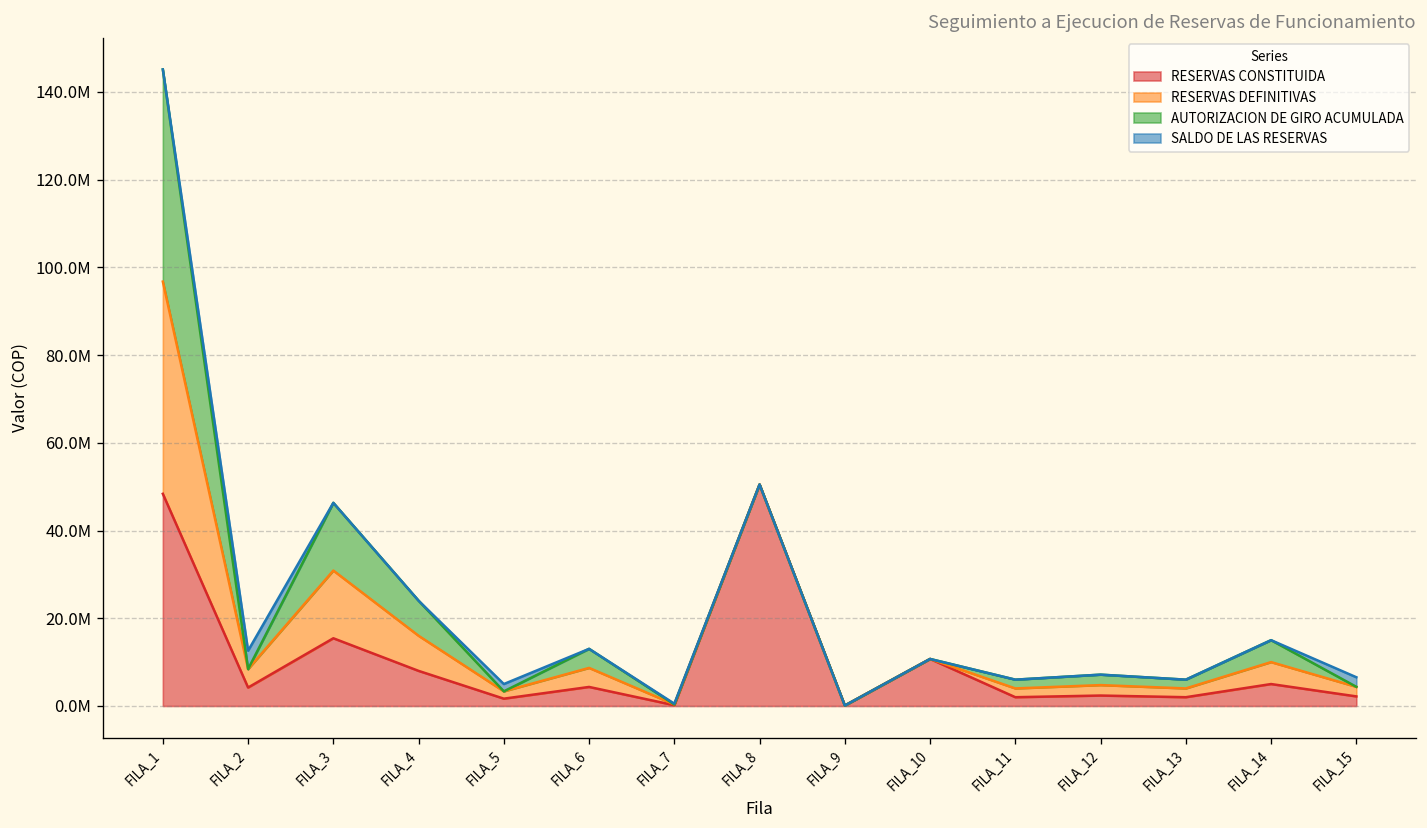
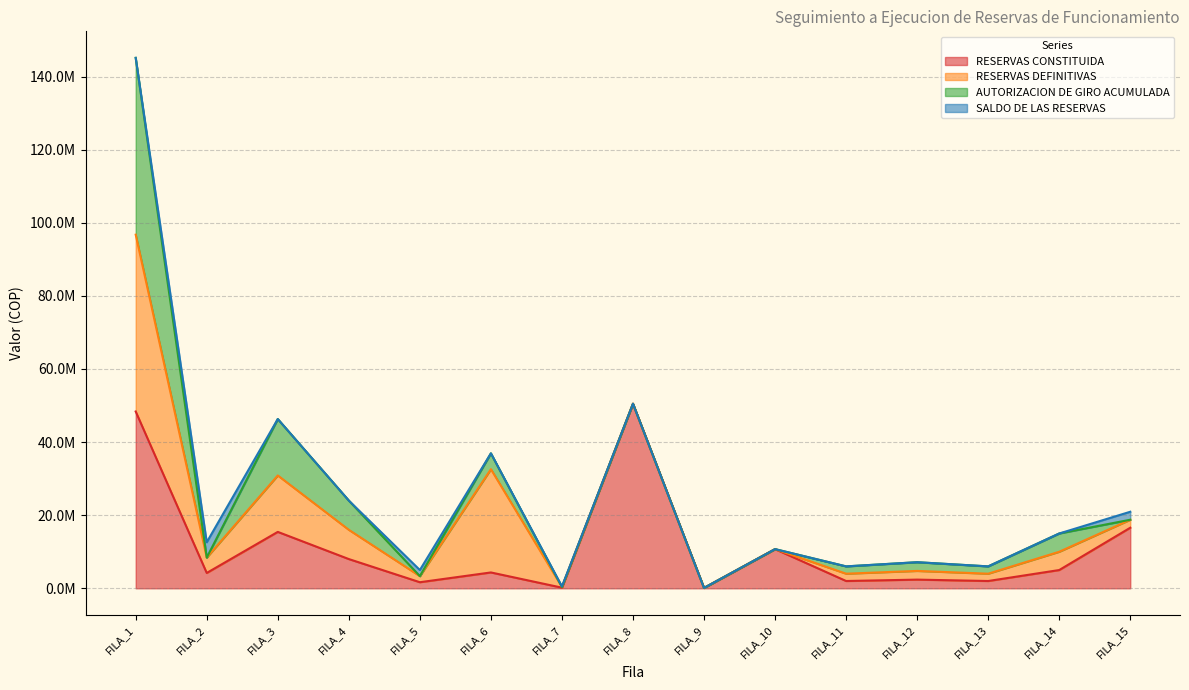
  {
    "RESERVAS CONSTITUIDA": {
      "FILA_1": 48000000,
      "FILA_2": 4000000,
      "FILA_3": 15000000,
      "FILA_4": 8000000,
      "FILA_5": 2000000,
      "FILA_6": 4000000,
      "FILA_11": 2000000,
      "FILA_12": 2000000,
      "FILA_13": 2000000,
      "FILA_14": 5000000,
-     "FILA_15": 2000000
+     "FILA_15": 17000000
    },
    "RESERVAS DEFINITIVAS": {
      "FILA_1": 48000000,
      "FILA_3": 15000000,
      "FILA_4": 8000000,
-     "FILA_6": 4000000,
+     "FILA_6": 28000000,
      "FILA_11": 2000000,
      "FILA_12": 2000000,
      "FILA_13": 2000000,
      "FILA_14": 5000000
    },
    "SALDO DE LAS RESERVAS": {
      "FILA_2": 4000000,
      "FILA_5": 2000000,
      "FILA_15": 2000000
    }
  }
